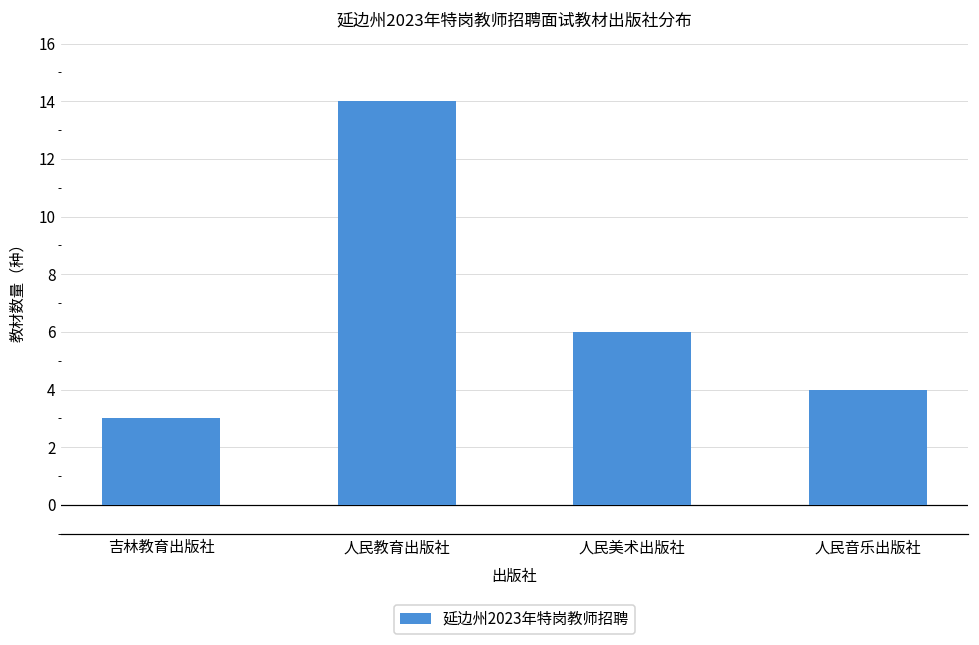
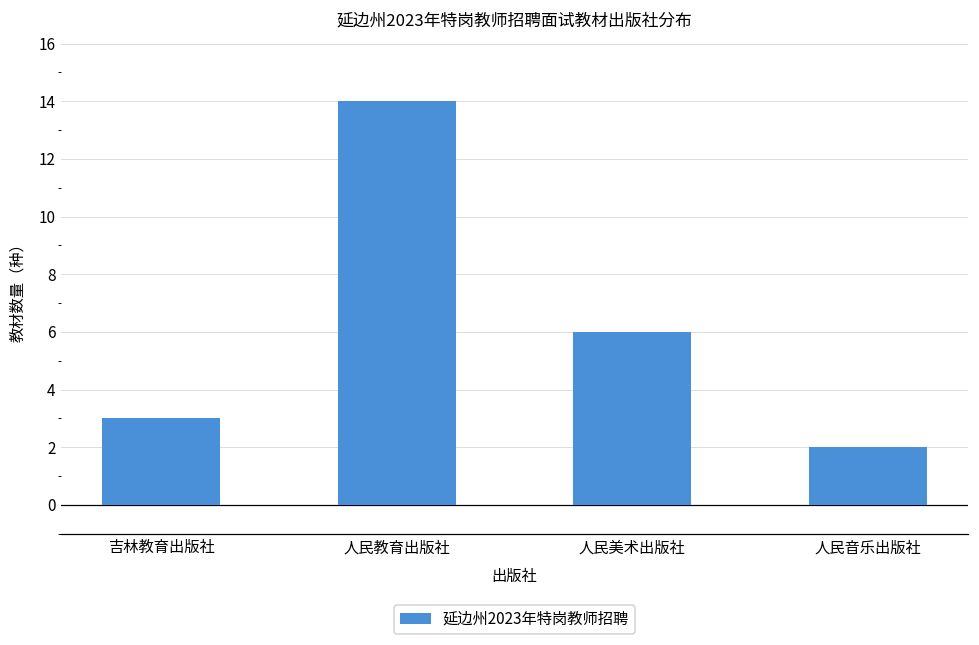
  {
    "吉林教育出版社": 3,
    "人民教育出版社": 14,
    "人民美术出版社": 6,
-   "人民音乐出版社": 4
+   "人民音乐出版社": 2
  }
